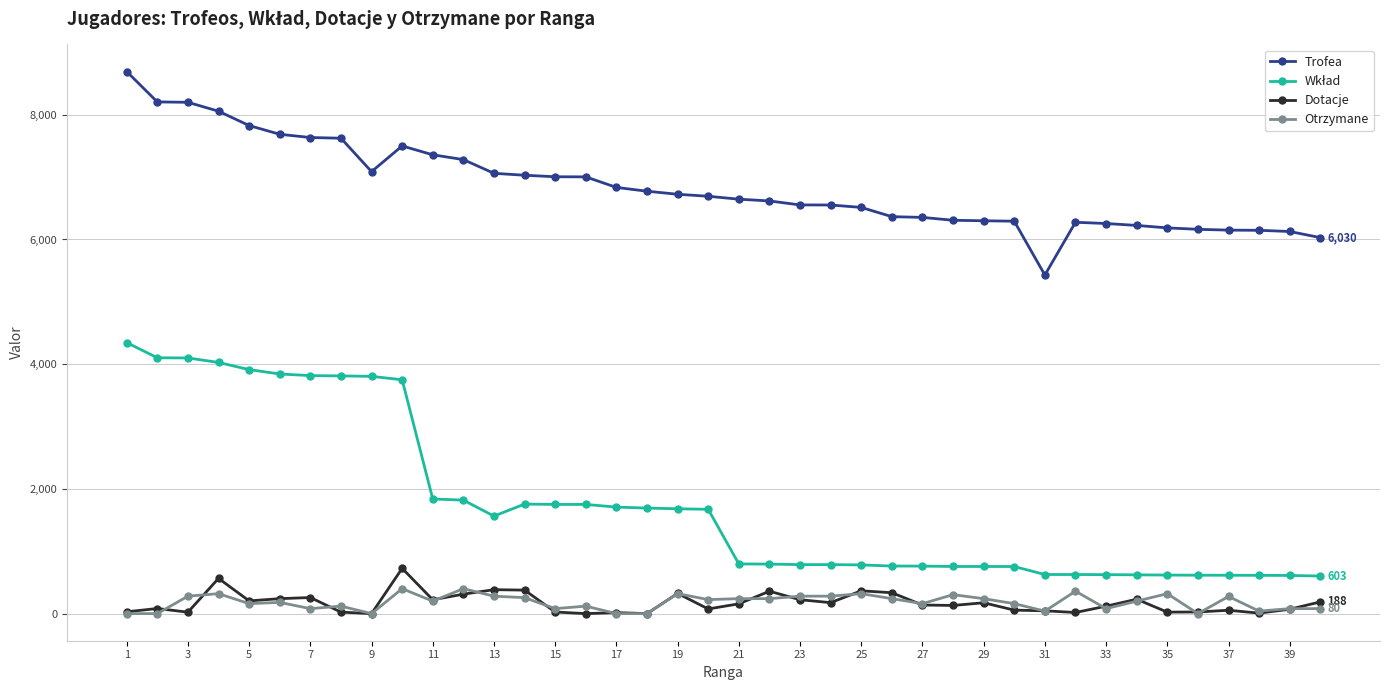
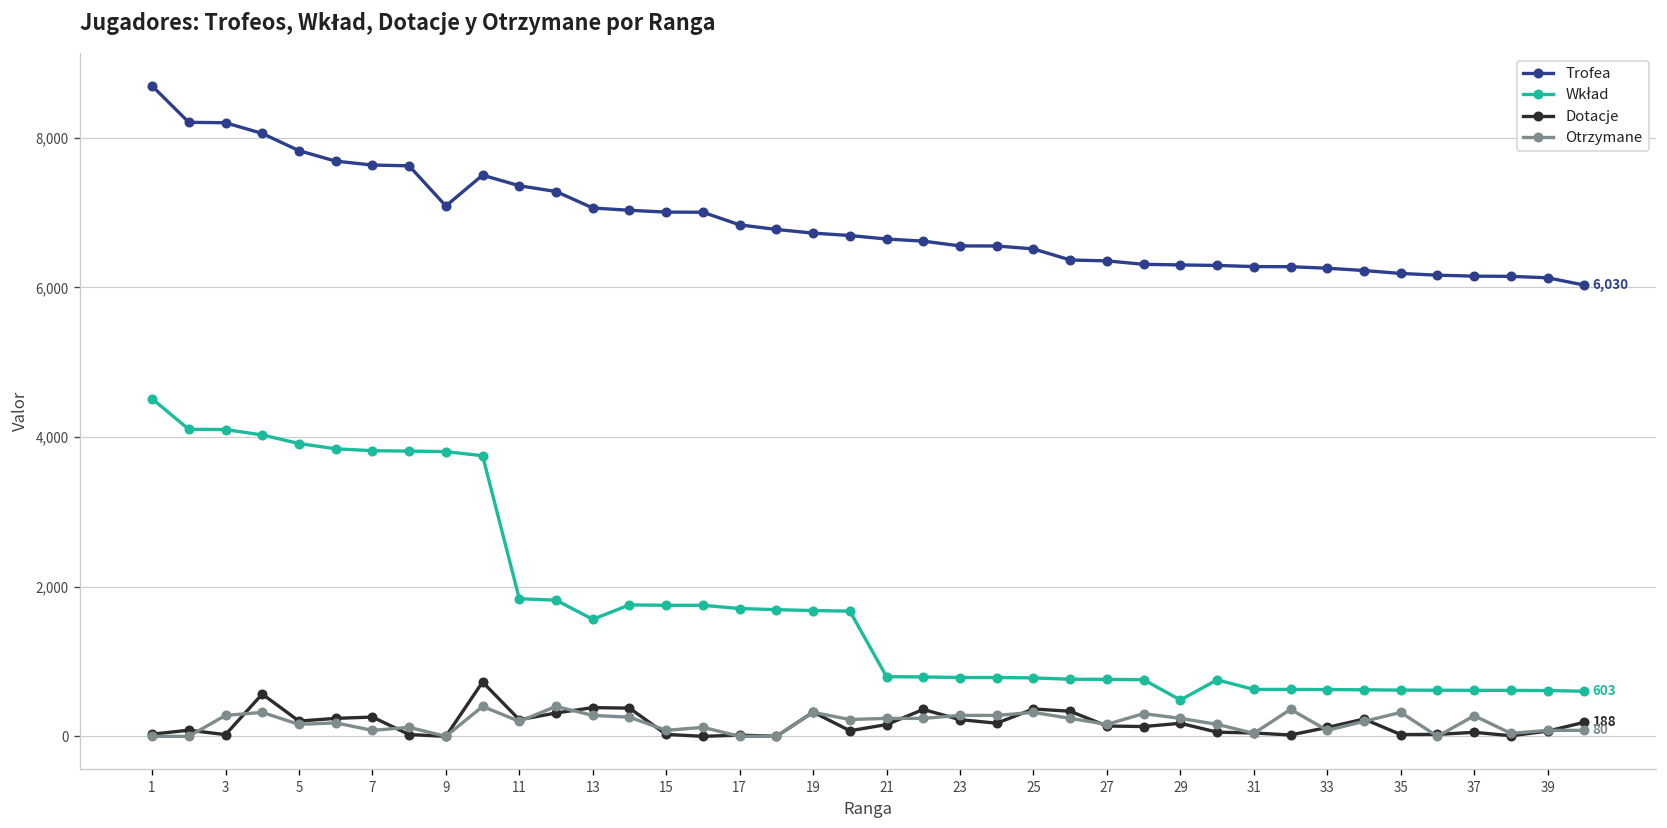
  {
    "Trofea": {
      "1": "8,700",
      "3": "8,200",
      "5": "7,800",
      "7": "7,600",
      "9": "7,100",
      "11": "7,400",
      "13": "7,100",
      "15": "7,000",
      "17": "6,800",
      "19": "6,700",
      "21": "6,600",
      "23": "6,600",
      "25": "6,500",
      "27": "6,400",
      "29": "6,300",
-     "31": "5,400",
+     "31": "6,300",
      "33": "6,300",
      "35": "6,200",
      "37": "6,200",
      "39": "6,100"
    },
    "Wkład": {
-     "1": "4,300",
+     "1": "4,500",
      "3": "4,100",
      "5": "3,900",
      "7": "3,800",
      "9": "3,800",
      "11": "1,800",
      "13": "1,600",
      "15": "1,800",
      "17": "1,700",
      "19": "1,700",
      "21": "800",
      "23": "800",
      "25": "800",
      "27": "800",
-     "29": "800",
+     "29": "500",
      "31": "600",
      "33": "600",
      "35": "600",
      "37": "600",
      "39": "600"
    },
    "Dotacje": {
      "3": "0",
      "5": "200",
      "7": "300",
      "13": "400",
      "15": "0",
      "21": "200",
      "23": "200",
      "25": "400",
      "29": "200",
      "35": "0",
      "37": "100"
    },
    "Otrzymane": {
      "3": "300",
      "5": "200",
      "7": "100",
      "13": "300",
      "15": "100",
      "21": "200",
      "23": "300",
      "25": "300",
      "29": "200",
      "35": "300",
      "37": "300"
    }
  }
